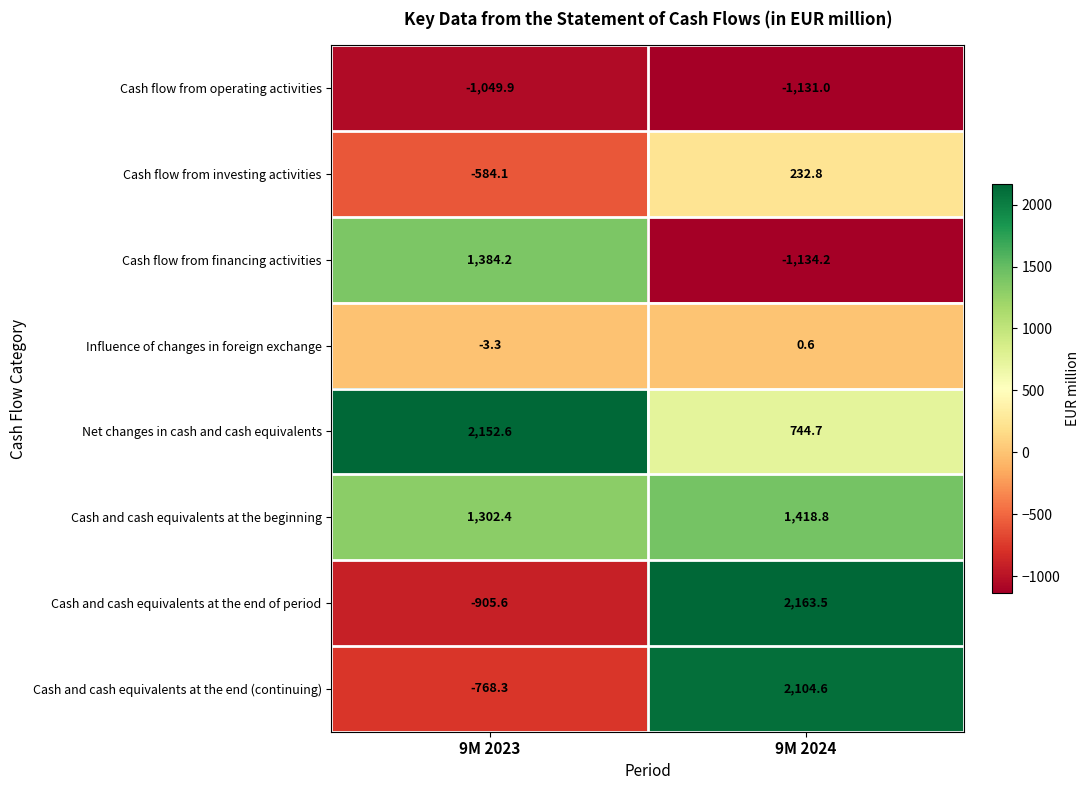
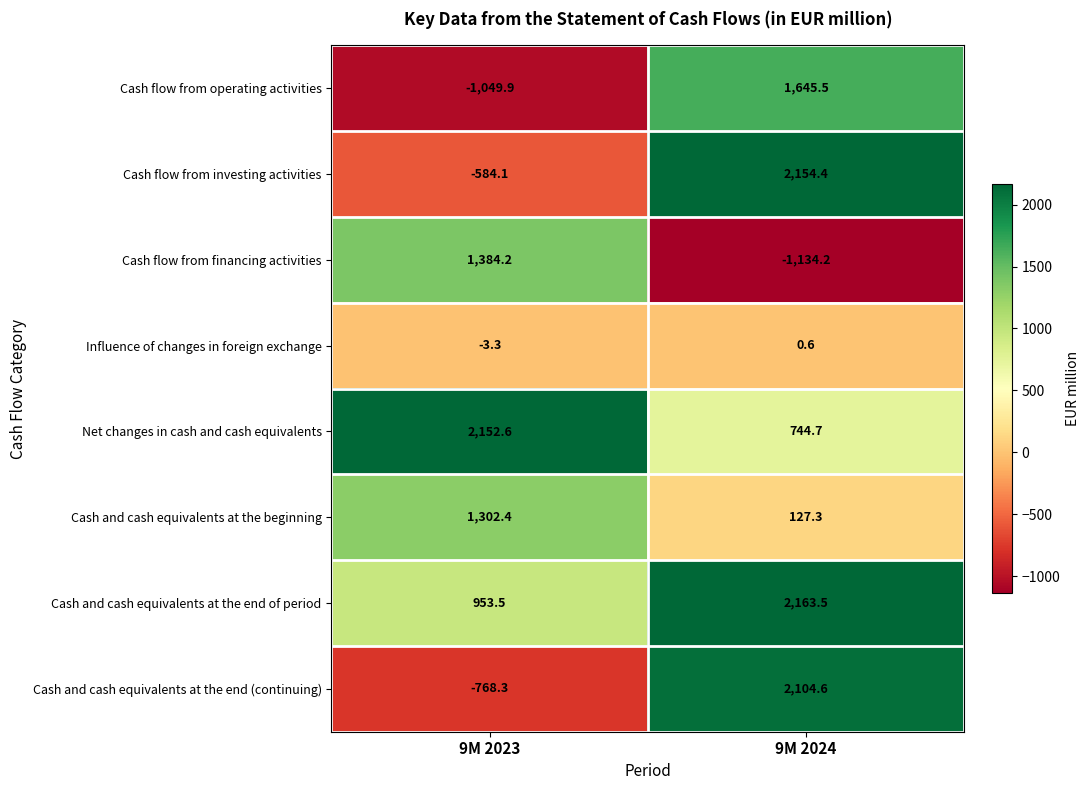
  {
    "Cash flow from operating activities": {
      "9M 2023": "-1,049.9",
-     "9M 2024": "-1,131.0"
+     "9M 2024": "1,645.5"
    },
    "Cash flow from investing activities": {
      "9M 2023": "-584.1",
-     "9M 2024": "232.8"
+     "9M 2024": "2,154.4"
    },
    "Cash flow from financing activities": {
      "9M 2023": "1,384.2",
      "9M 2024": "-1,134.2"
    },
    "Influence of changes in foreign exchange": {
      "9M 2023": "-3.3",
      "9M 2024": "0.6"
    },
    "Net changes in cash and cash equivalents": {
      "9M 2023": "2,152.6",
      "9M 2024": "744.7"
    },
    "Cash and cash equivalents at the beginning": {
      "9M 2023": "1,302.4",
-     "9M 2024": "1,418.8"
+     "9M 2024": "127.3"
    },
    "Cash and cash equivalents at the end of period": {
-     "9M 2023": "-905.6",
+     "9M 2023": "953.5",
      "9M 2024": "2,163.5"
    },
    "Cash and cash equivalents at the end (continuing)": {
      "9M 2023": "-768.3",
      "9M 2024": "2,104.6"
    }
  }
